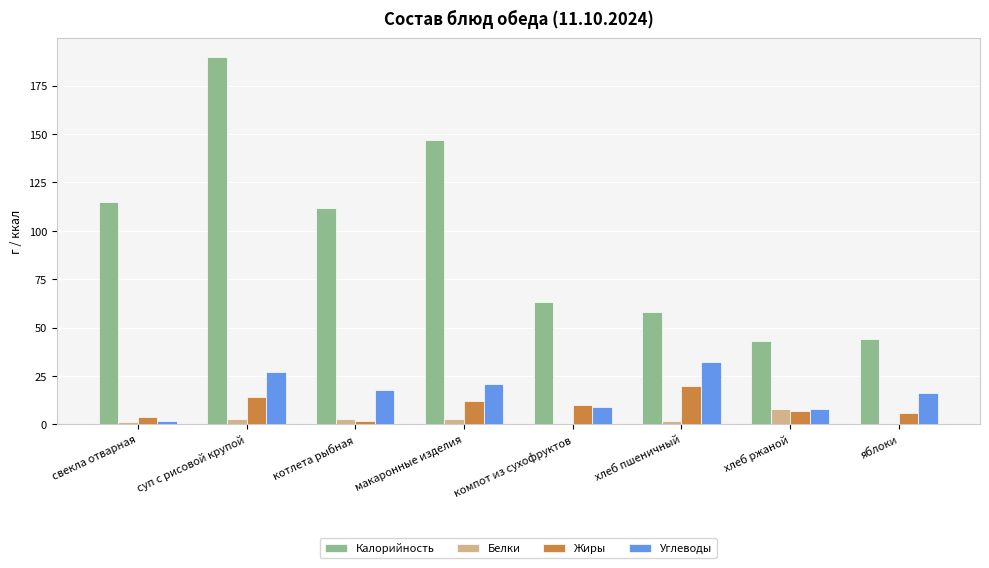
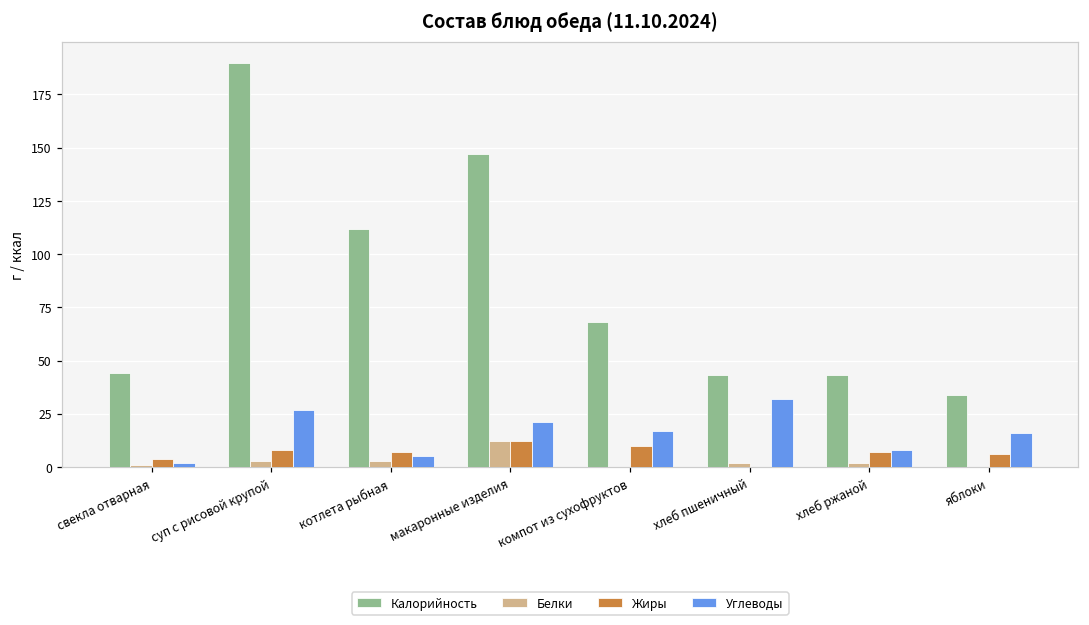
  {
    "Калорийность": {
-     "свекла отварная": 115,
+     "свекла отварная": 44,
      "суп с рисовой крупой": 190,
      "котлета рыбная": 112,
      "макаронные изделия": 147,
-     "компот из сухофруктов": 63,
-     "хлеб пшеничный": 58,
+     "компот из сухофруктов": 68,
+     "хлеб пшеничный": 43,
      "хлеб ржаной": 43,
-     "яблоки": 44
+     "яблоки": 34
    },
    "Белки": {
      "суп с рисовой крупой": 3,
      "котлета рыбная": 3,
-     "макаронные изделия": 3,
+     "макаронные изделия": 12,
      "компот из сухофруктов": 0,
      "хлеб пшеничный": 2,
-     "хлеб ржаной": 8,
+     "хлеб ржаной": 2,
      "яблоки": 0
    },
    "Жиры": {
      "свекла отварная": 4,
-     "суп с рисовой крупой": 14,
-     "котлета рыбная": 2,
+     "суп с рисовой крупой": 8,
+     "котлета рыбная": 7,
      "макаронные изделия": 12,
      "компот из сухофруктов": 10,
-     "хлеб пшеничный": 20,
+     "хлеб пшеничный": 0,
      "хлеб ржаной": 7,
      "яблоки": 6
    },
    "Углеводы": {
      "свекла отварная": 2,
      "суп с рисовой крупой": 27,
-     "котлета рыбная": 18,
+     "котлета рыбная": 5,
      "макаронные изделия": 21,
-     "компот из сухофруктов": 9,
+     "компот из сухофруктов": 17,
      "хлеб пшеничный": 32,
      "хлеб ржаной": 8,
      "яблоки": 16
    }
  }
